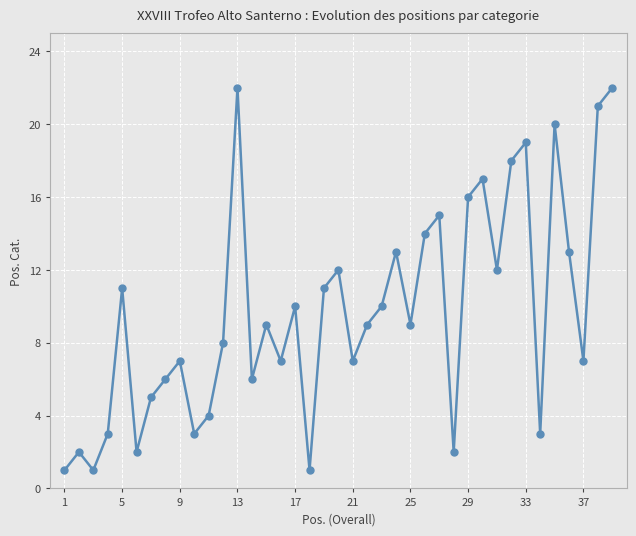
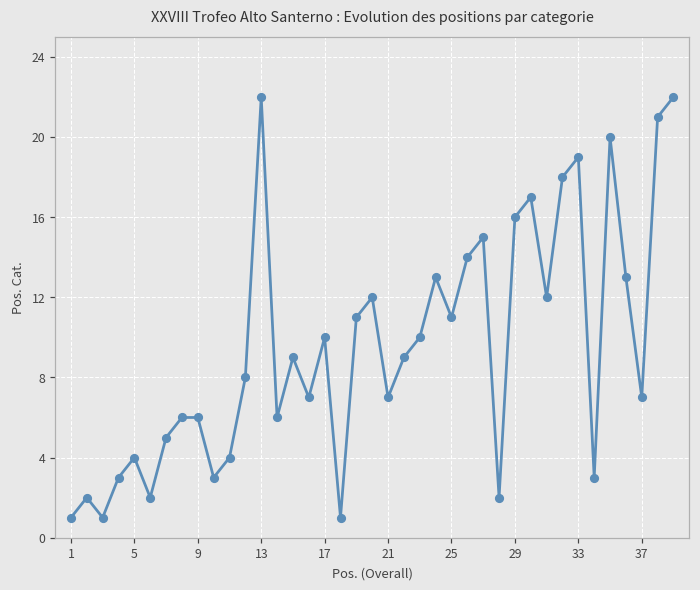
  {
    "1": 1,
-   "5": 11,
-   "9": 7,
+   "5": 4,
+   "9": 6,
    "13": 22,
    "17": 10,
    "21": 7,
-   "25": 9,
+   "25": 11,
    "29": 16,
    "33": 19,
    "37": 7
  }
